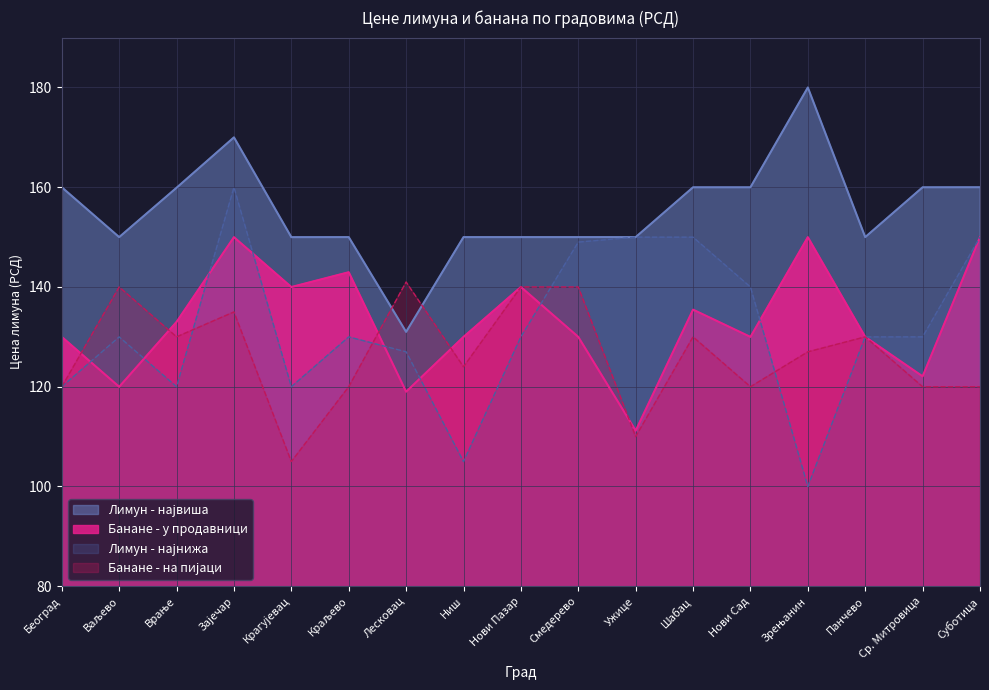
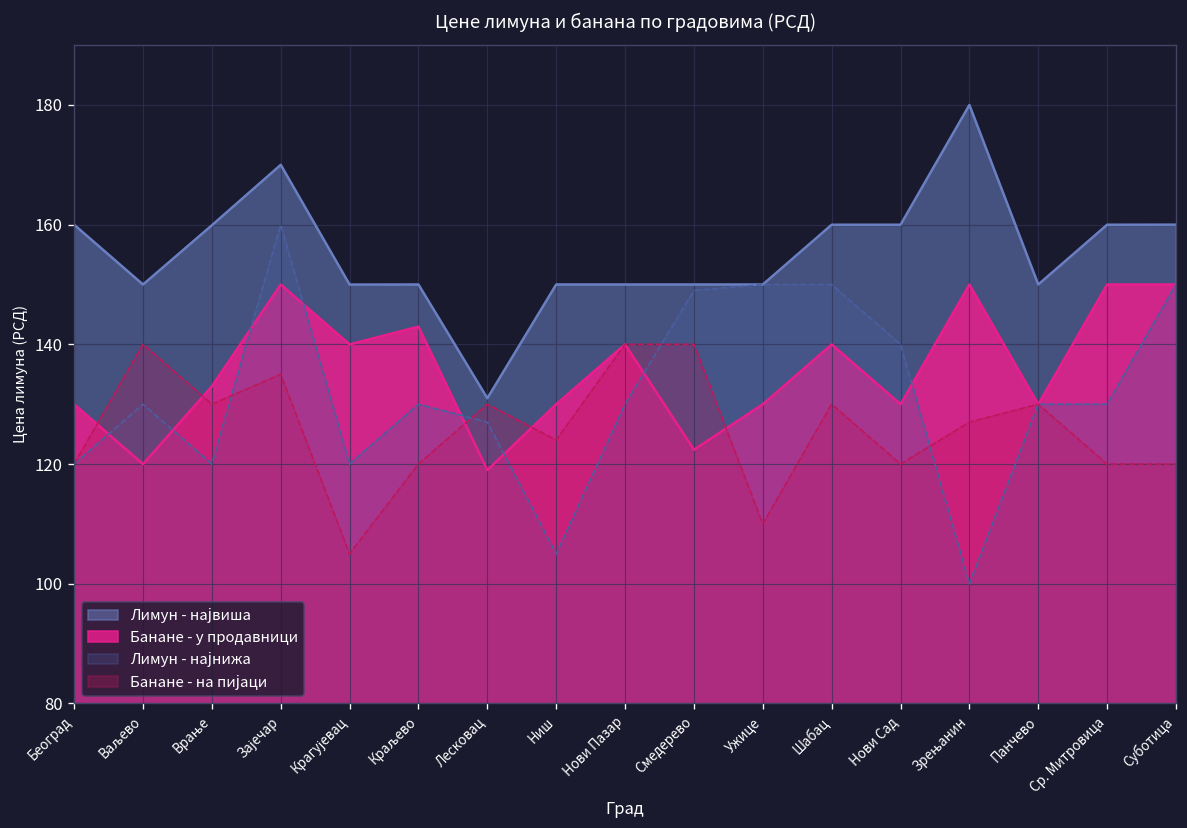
  {
    "Банане - у продавници": {
      "Београд": 130,
      "Ваљево": 120,
      "Врање": 133,
      "Зајечар": 150,
      "Крагујевац": 140,
      "Краљево": 143,
      "Лесковац": 119,
      "Ниш": 130,
-     "Смедерево": 130,
-     "Ужице": 111,
-     "Шабац": 135,
+     "Смедерево": 122,
+     "Ужице": 130,
+     "Шабац": 140,
      "Нови Сад": 130,
      "Зрењанин": 150,
-     "Ср. Митровица": 122
+     "Ср. Митровица": 150
    },
    "Банане - на пијаци": {
      "Ваљево": 140,
      "Врање": 130,
      "Зајечар": 135,
      "Крагујевац": 105,
      "Краљево": 120,
-     "Лесковац": 141,
+     "Лесковац": 130,
      "Ниш": 124,
      "Смедерево": 140,
      "Ужице": 110,
      "Шабац": 130,
      "Нови Сад": 120,
      "Зрењанин": 127,
      "Ср. Митровица": 120,
      "Суботица": 120
    }
  }
